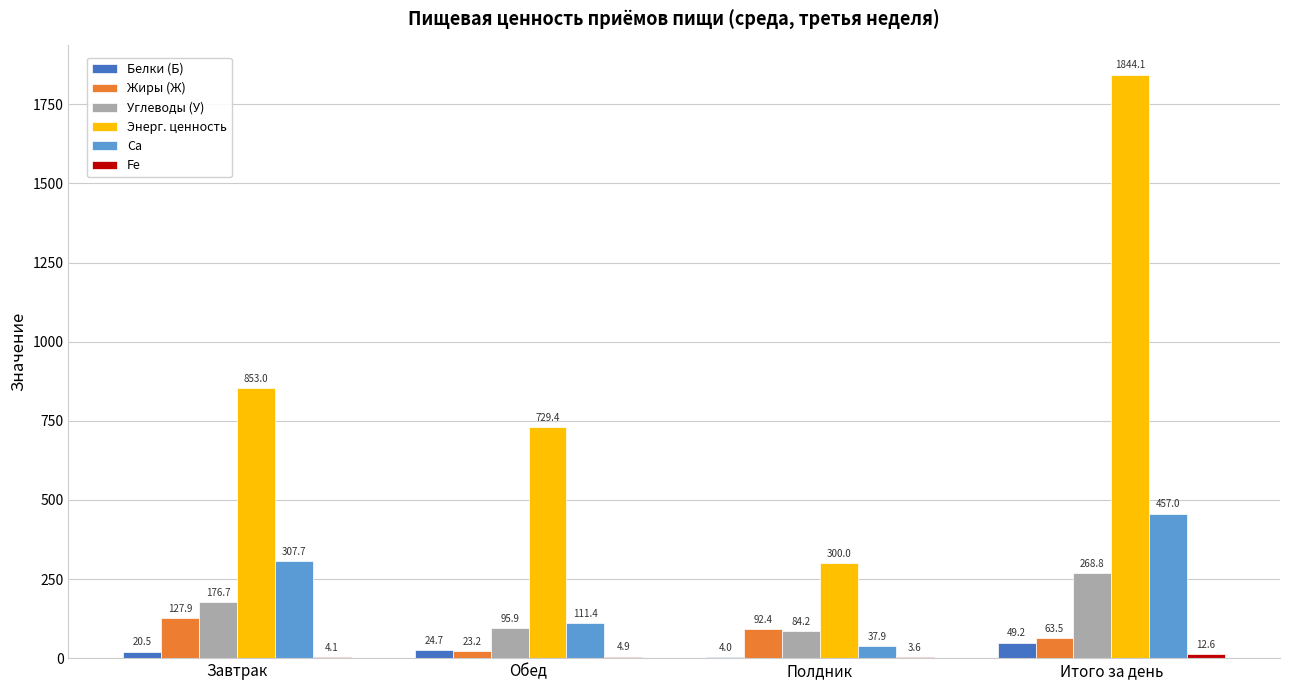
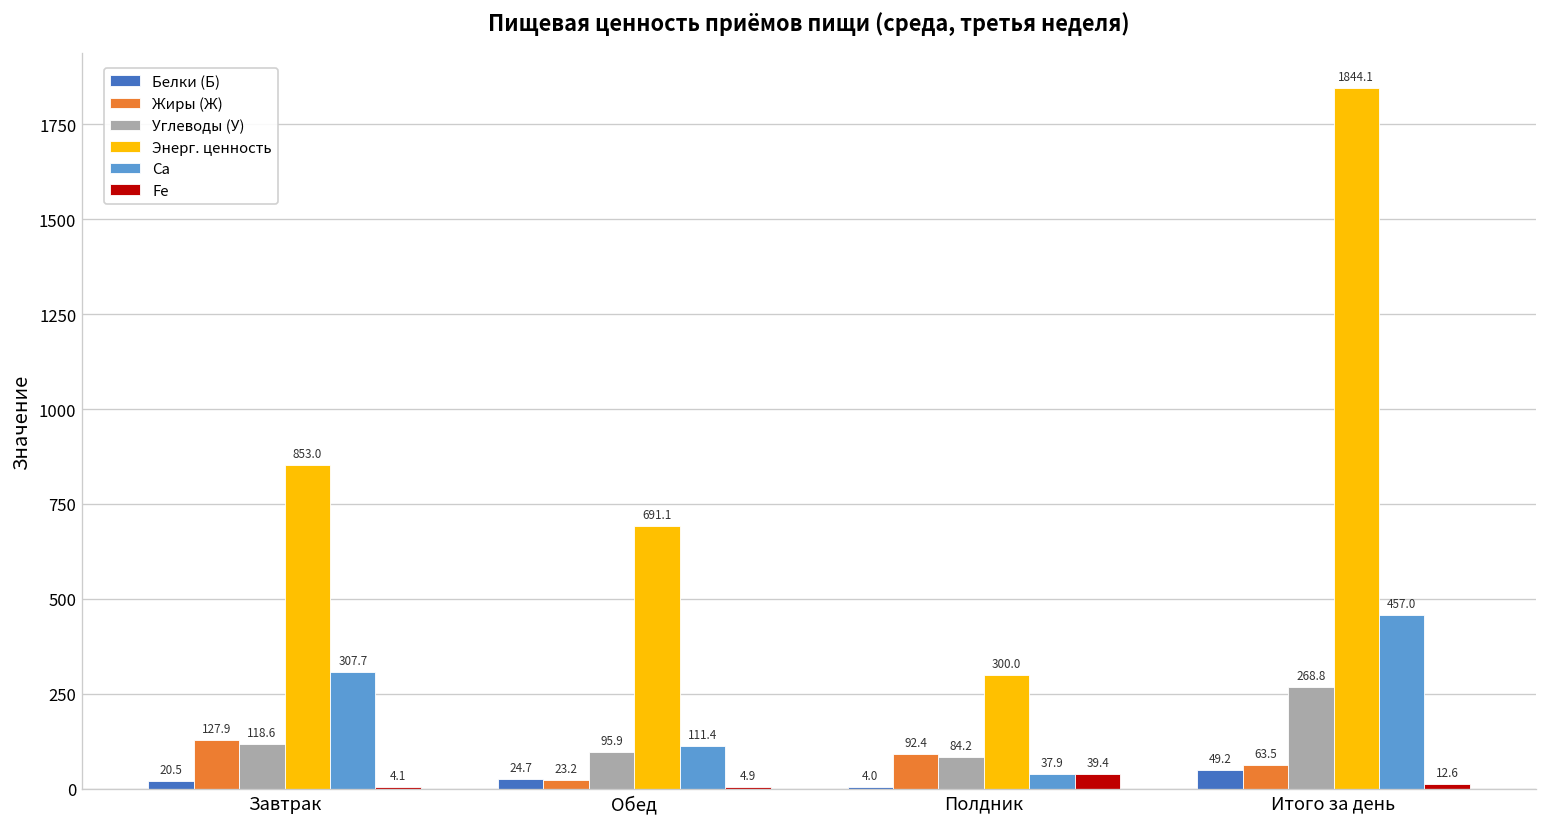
  {
    "Жиры (Ж)": {
      "Завтрак": 127.9,
      "Обед": 23.2,
      "Полдник": 92.4,
      "Итого за день": 63.5
    },
    "Углеводы (У)": {
-     "Завтрак": 176.7,
+     "Завтрак": 118.6,
      "Обед": 95.9,
      "Полдник": 84.2,
      "Итого за день": 268.8
    },
    "Энерг. ценность": {
      "Завтрак": 853.0,
-     "Обед": 729.4,
+     "Обед": 691.1,
      "Полдник": 300.0,
      "Итого за день": 1844.1
    },
    "Fe": {
      "Завтрак": 4.1,
      "Обед": 4.9,
-     "Полдник": 3.6,
+     "Полдник": 39.4,
      "Итого за день": 12.6
    }
  }
